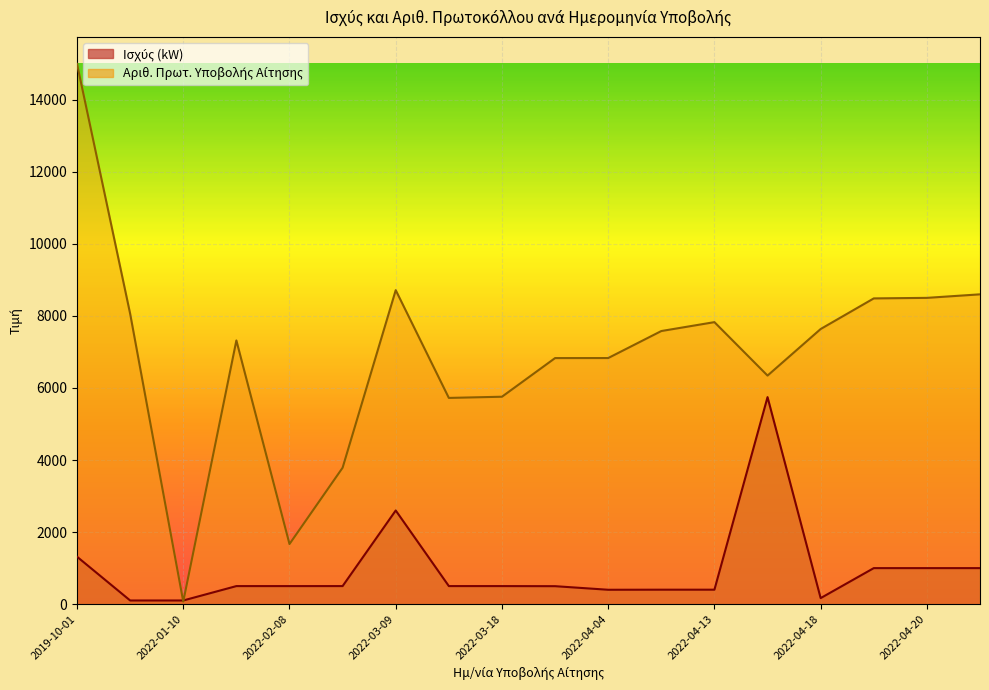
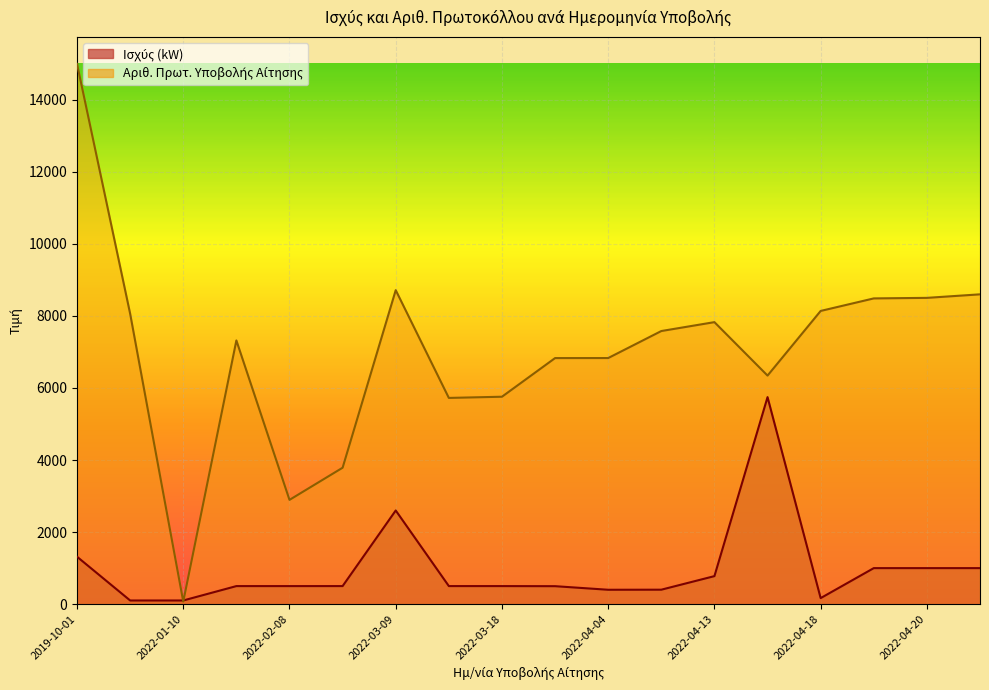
  {
    "Ισχύς (kW)": {
      "2019-10-01": 1300,
      "2022-02-08": 500,
      "2022-03-09": 2600,
-     "2022-04-13": 400,
+     "2022-04-13": 800,
      "2022-04-18": 200
    },
    "Αριθ. Πρωτ. Υποβολής Αίτησης": {
      "2019-10-01": 15000,
-     "2022-02-08": 1700,
+     "2022-02-08": 2900,
      "2022-03-09": 8700,
      "2022-04-13": 7800,
-     "2022-04-18": 7600
+     "2022-04-18": 8100
    }
  }
